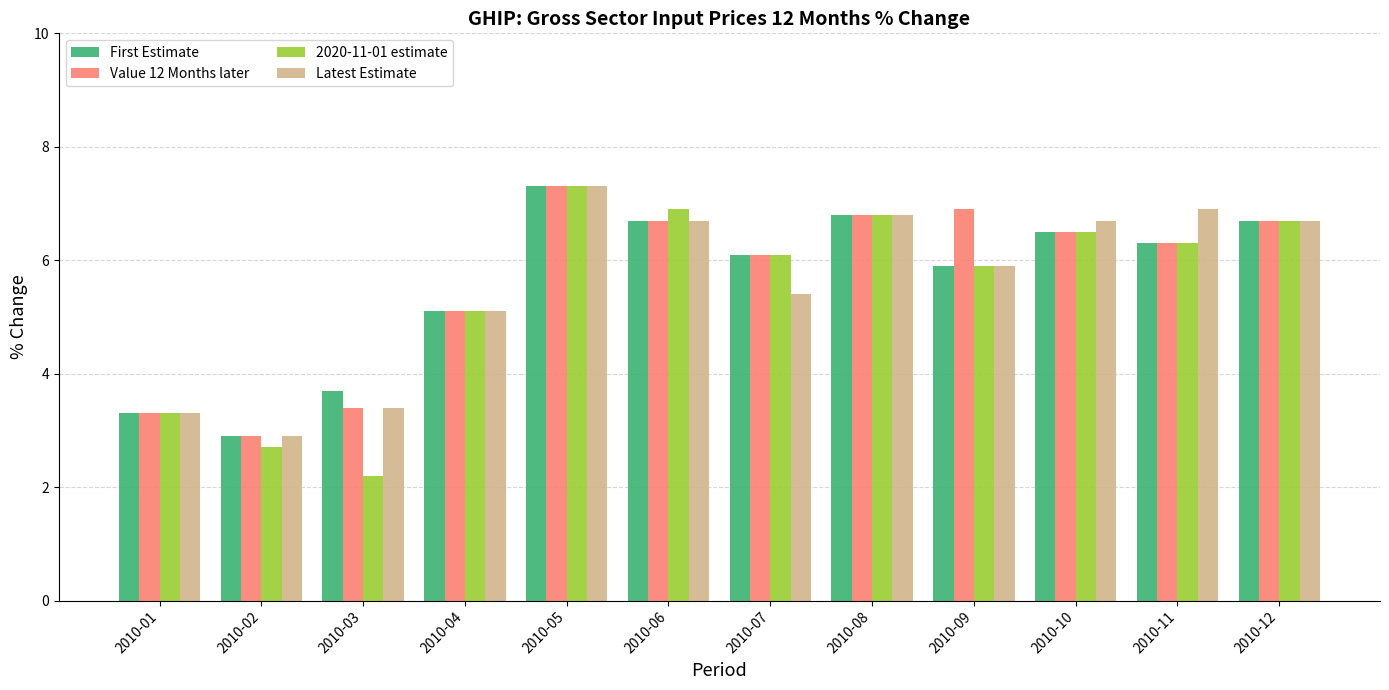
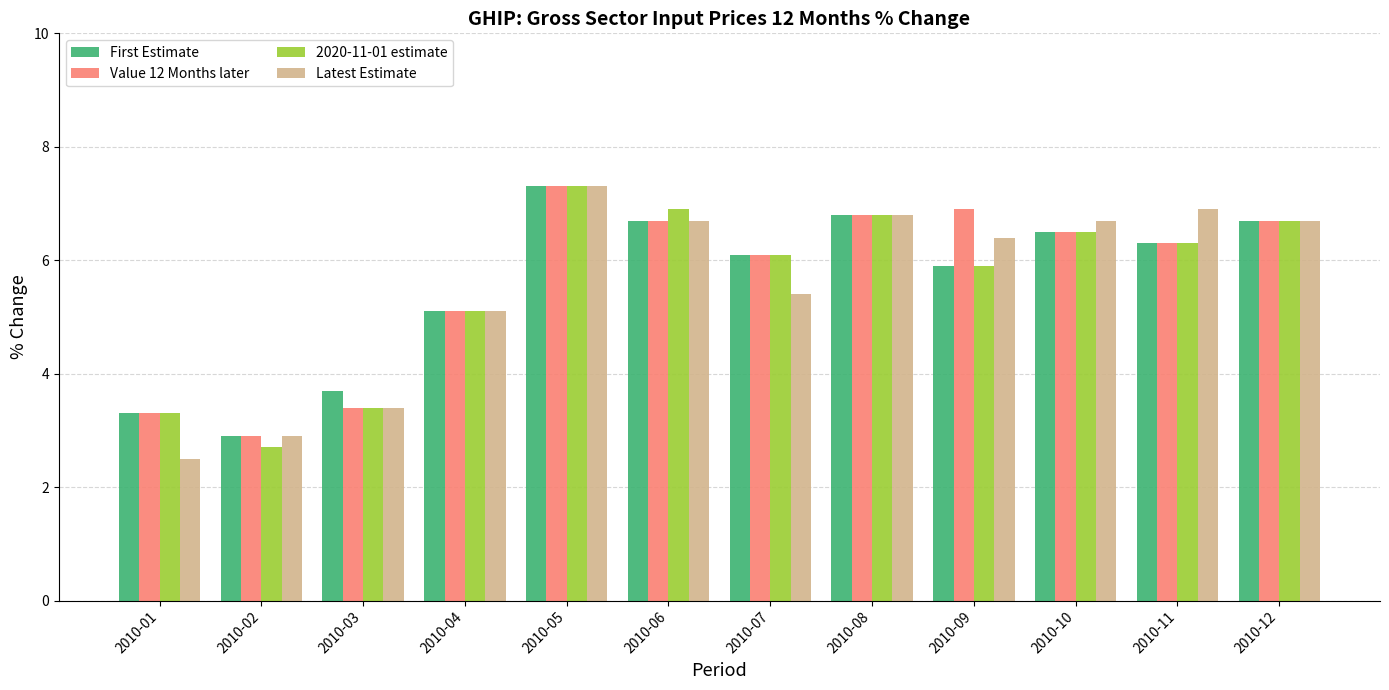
  {
    "First Estimate": {
      "2010-01": 3.3,
      "2010-02": 2.9,
      "2010-03": 3.7,
      "2010-04": 5.1,
      "2010-05": 7.3,
      "2010-06": 6.7,
      "2010-07": 6.1,
      "2010-08": 6.8,
      "2010-09": 5.9,
      "2010-10": 6.5,
      "2010-11": 6.3,
      "2010-12": 6.7
    },
    "Value 12 Months later": {
      "2010-01": 3.3,
      "2010-02": 2.9,
      "2010-03": 3.4,
      "2010-04": 5.1,
      "2010-05": 7.3,
      "2010-06": 6.7,
      "2010-07": 6.1,
      "2010-08": 6.8,
      "2010-09": 6.9,
      "2010-10": 6.5,
      "2010-11": 6.3,
      "2010-12": 6.7
    },
    "2020-11-01 estimate": {
      "2010-01": 3.3,
      "2010-02": 2.7,
-     "2010-03": 2.2,
+     "2010-03": 3.4,
      "2010-04": 5.1,
      "2010-05": 7.3,
      "2010-06": 6.9,
      "2010-07": 6.1,
      "2010-08": 6.8,
      "2010-09": 5.9,
      "2010-10": 6.5,
      "2010-11": 6.3,
      "2010-12": 6.7
    },
    "Latest Estimate": {
-     "2010-01": 3.3,
+     "2010-01": 2.5,
      "2010-02": 2.9,
      "2010-03": 3.4,
      "2010-04": 5.1,
      "2010-05": 7.3,
      "2010-06": 6.7,
      "2010-07": 5.4,
      "2010-08": 6.8,
-     "2010-09": 5.9,
+     "2010-09": 6.4,
      "2010-10": 6.7,
      "2010-11": 6.9,
      "2010-12": 6.7
    }
  }
